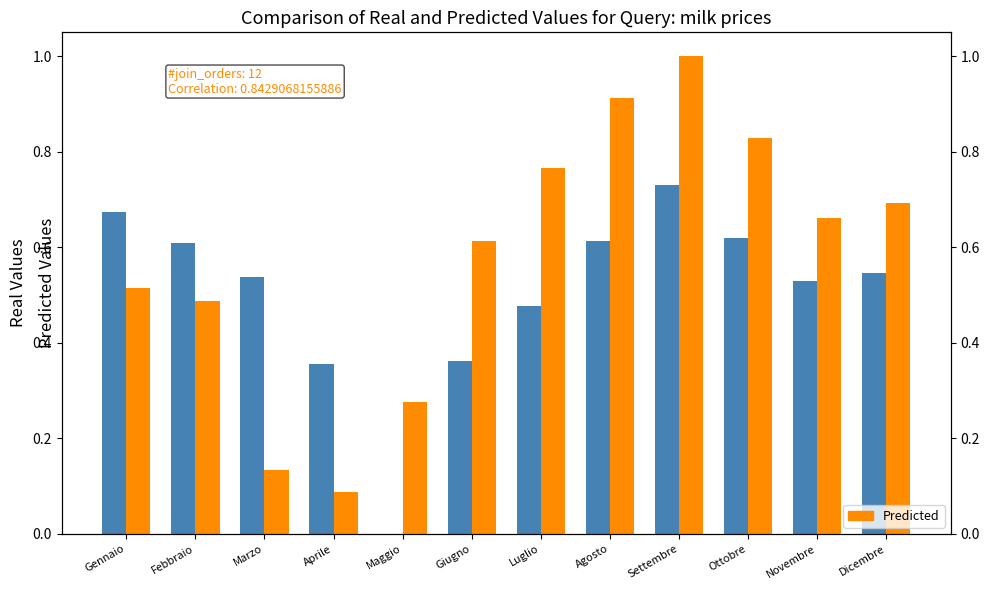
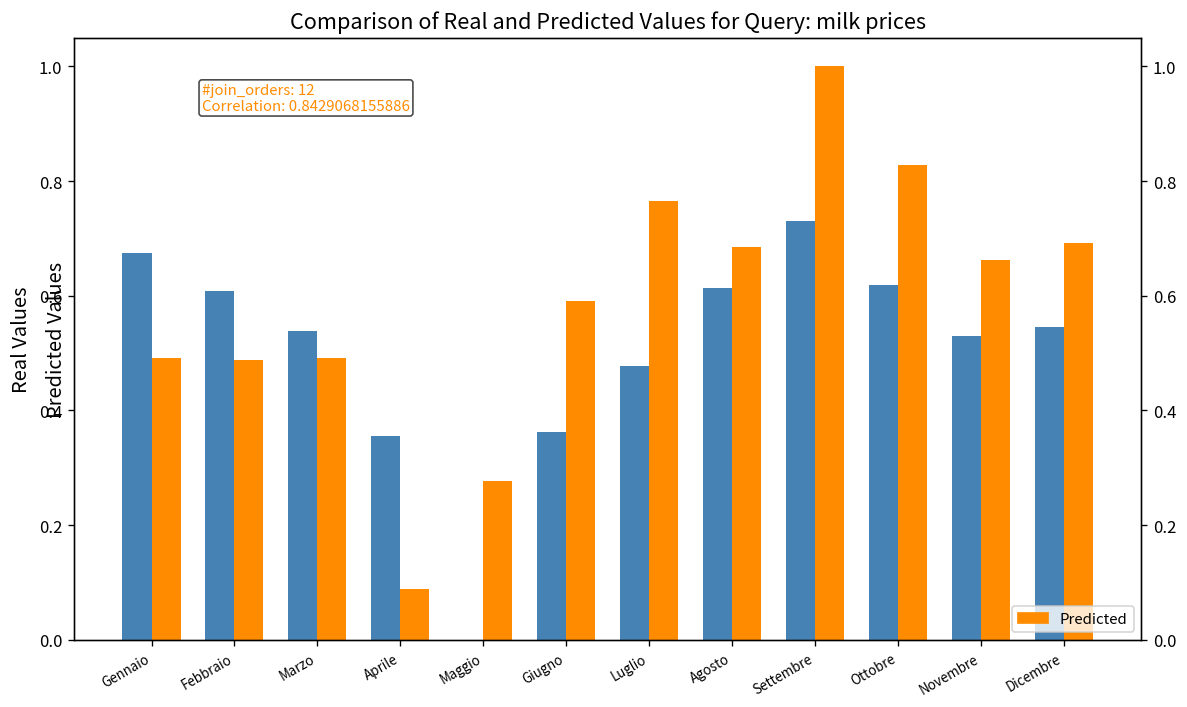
  {
    "Predicted": {
-     "Gennaio": 0.51,
+     "Gennaio": 0.49,
      "Febbraio": 0.49,
-     "Marzo": 0.13,
+     "Marzo": 0.49,
      "Aprile": 0.09,
      "Maggio": 0.28,
-     "Giugno": 0.61,
+     "Giugno": 0.59,
      "Luglio": 0.77,
-     "Agosto": 0.91,
+     "Agosto": 0.68,
      "Settembre": 1.00,
      "Ottobre": 0.83,
      "Novembre": 0.66,
      "Dicembre": 0.69
    }
  }
